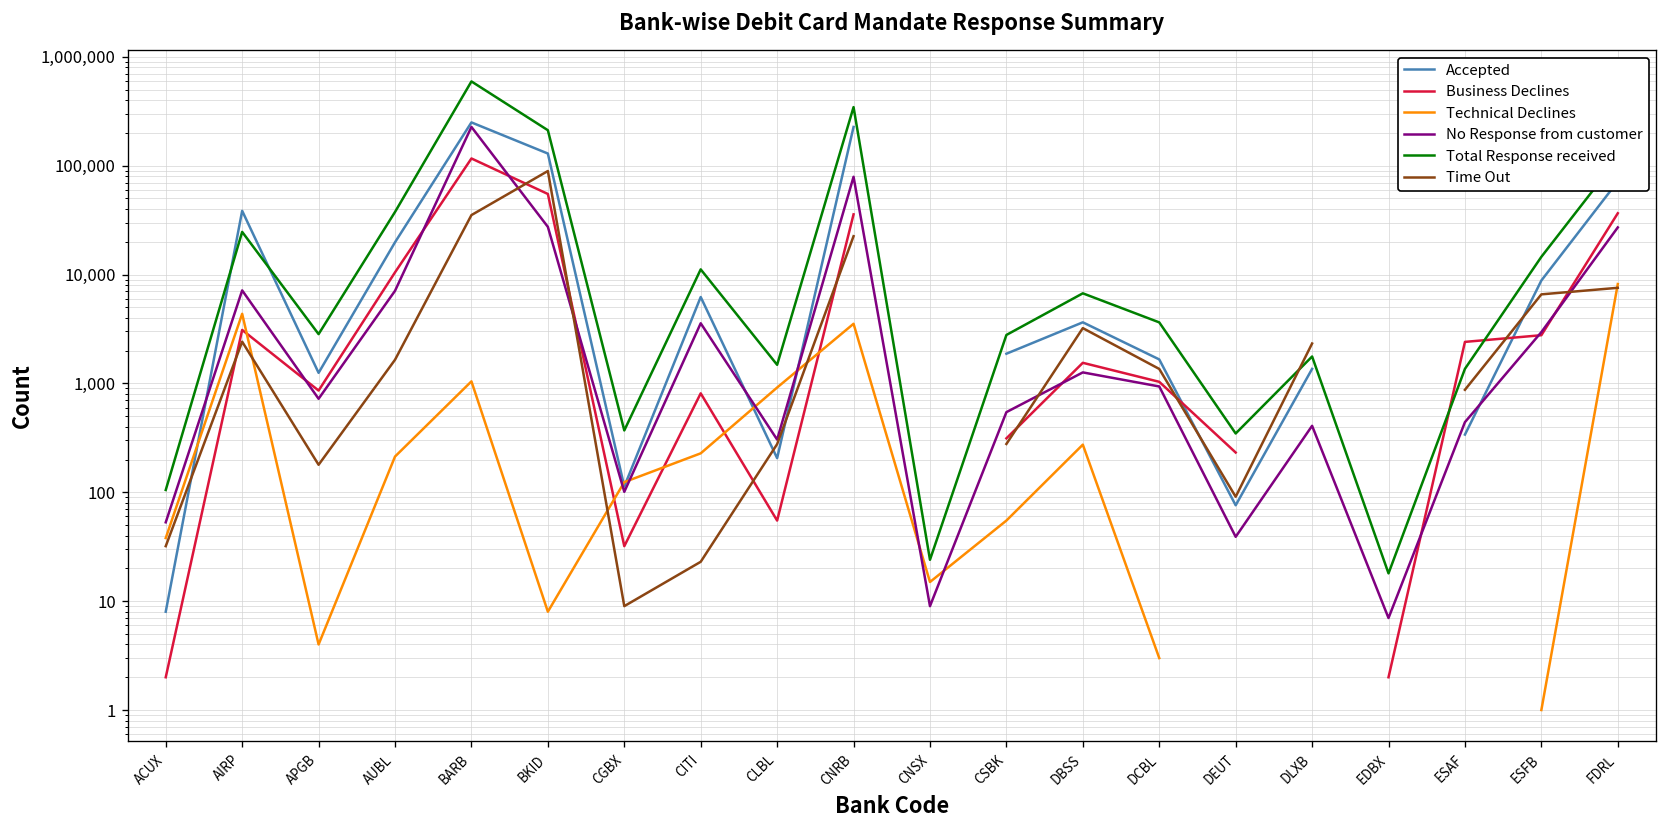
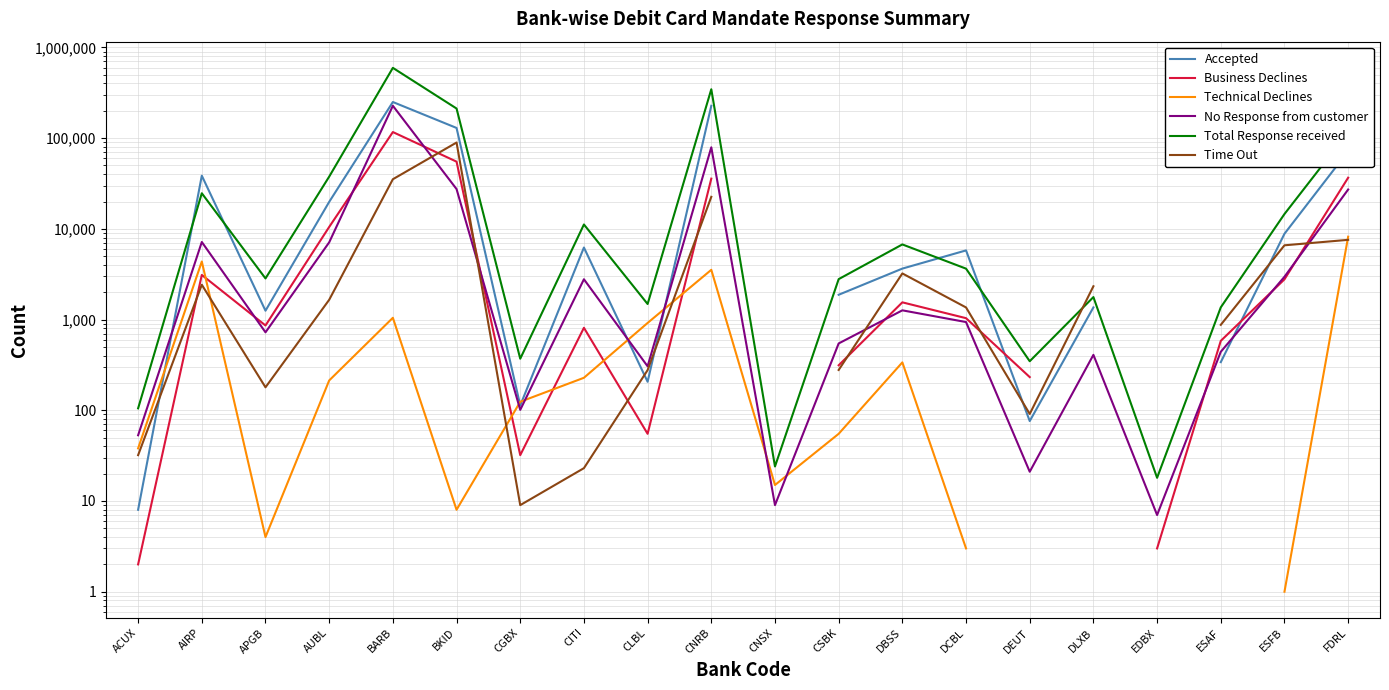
  {
    "Accepted": {
      "ACUX": "8",
      "AIRP": "39,000",
      "APGB": "1,300",
      "AUBL": "20,000",
      "BARB": "250,000",
      "BKID": "130,000",
      "CGBX": "110",
      "CITI": "6,000",
      "CLBL": "210",
      "CNRB": "230,000",
      "CSBK": "1,900",
      "DBSS": "3,600",
-     "DCBL": "1,700",
+     "DCBL": "6,000",
      "DEUT": "80",
      "DLXB": "1,400",
      "ESAF": "340",
      "ESFB": "9,000"
    },
    "Business Declines": {
      "ACUX": "2",
      "AIRP": "3,100",
      "APGB": "900",
      "AUBL": "10,000",
      "BARB": "120,000",
      "BKID": "60,000",
      "CGBX": "32",
      "CITI": "800",
      "CLBL": "60",
      "CNRB": "36,000",
      "CSBK": "310",
      "DBSS": "1,500",
      "DCBL": "1,000",
      "DEUT": "230",
-     "EDBX": "2",
-     "ESAF": "2,400",
+     "EDBX": "3",
+     "ESAF": "600",
      "FDRL": "37,000"
    },
    "Technical Declines": {
      "ACUX": "38",
      "AIRP": "4,000",
      "APGB": "4",
      "AUBL": "210",
      "BARB": "1,000",
      "BKID": "8",
      "CGBX": "120",
      "CITI": "230",
      "CLBL": "900",
      "CNRB": "3,500",
      "CNSX": "15",
      "CSBK": "60",
-     "DBSS": "270",
+     "DBSS": "340",
      "DCBL": "3",
      "EDBX": "9",
      "ESFB": "1",
      "FDRL": "8,000"
    },
    "No Response from customer": {
      "ACUX": "50",
      "AIRP": "7,000",
      "APGB": "700",
      "AUBL": "7,000",
      "BARB": "230,000",
      "BKID": "27,000",
      "CGBX": "100",
-     "CITI": "3,600",
+     "CITI": "2,800",
      "CLBL": "310",
      "CNRB": "80,000",
      "CNSX": "9",
      "CSBK": "500",
      "DBSS": "1,300",
      "DCBL": "900",
-     "DEUT": "39",
+     "DEUT": "21",
      "DLXB": "400",
      "EDBX": "7",
      "ESAF": "400",
      "FDRL": "27,000"
    },
    "Total Response received": {
      "ACUX": "110",
      "AIRP": "25,000",
      "APGB": "2,800",
      "AUBL": "38,000",
      "BARB": "600,000",
      "BKID": "210,000",
      "CGBX": "370",
      "CITI": "11,000",
      "CLBL": "1,500",
      "CNRB": "350,000",
      "CNSX": "24",
      "CSBK": "2,800",
      "DBSS": "7,000",
      "DCBL": "3,600",
      "DEUT": "350",
      "DLXB": "1,800",
      "EDBX": "18",
      "ESAF": "1,400",
      "ESFB": "15,000"
    },
    "Time Out": {
      "ACUX": "32",
      "AIRP": "2,400",
      "APGB": "180",
      "AUBL": "1,700",
      "BARB": "35,000",
      "BKID": "90,000",
      "CGBX": "9",
      "CITI": "23",
      "CLBL": "280",
      "CNRB": "23,000",
      "CSBK": "280",
      "DBSS": "3,200",
      "DCBL": "1,400",
      "DEUT": "90",
      "DLXB": "2,300",
      "ESAF": "900",
      "ESFB": "7,000",
      "FDRL": "8,000"
    }
  }
